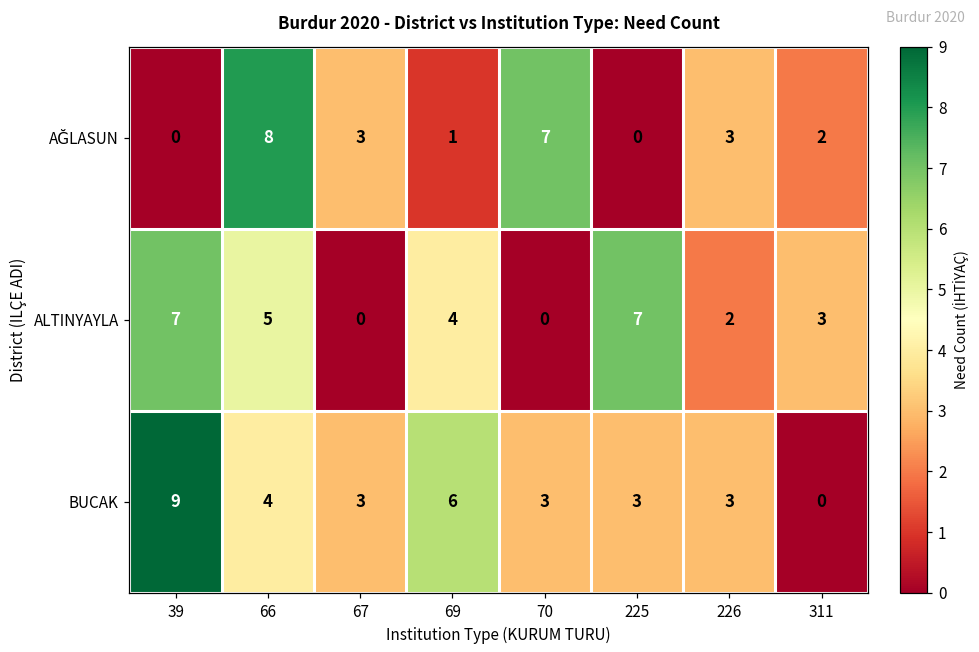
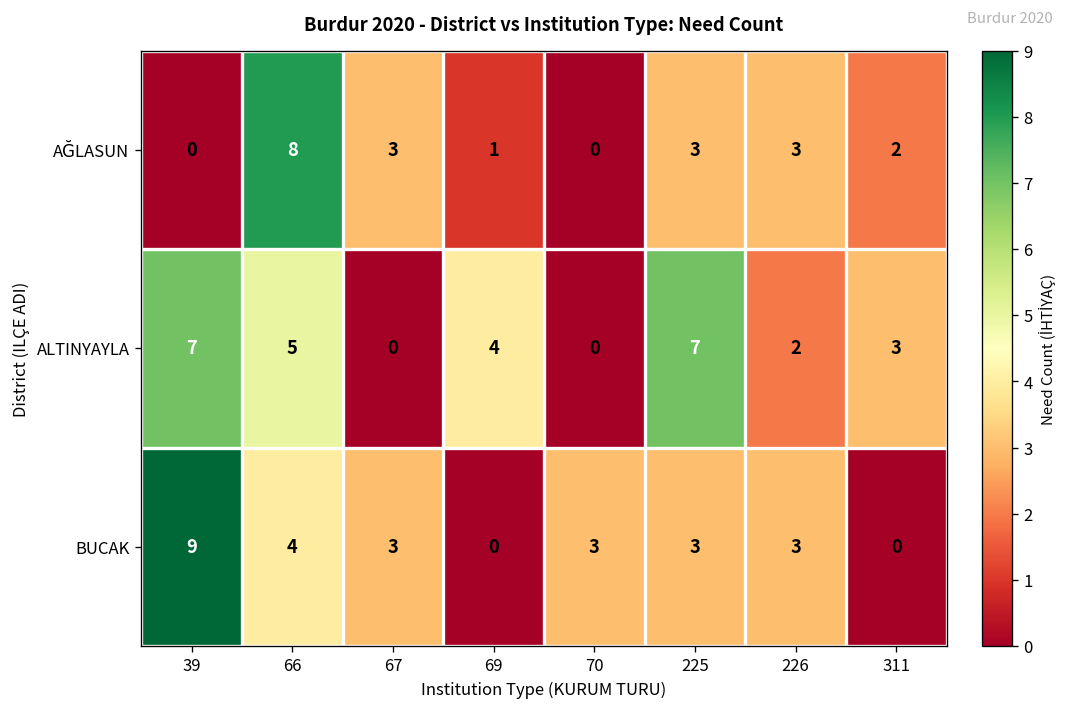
  {
    "AĞLASUN": {
      "39": 0,
      "66": 8,
      "67": 3,
      "69": 1,
-     "70": 7,
-     "225": 0,
+     "70": 0,
+     "225": 3,
      "226": 3,
      "311": 2
    },
    "ALTINYAYLA": {
      "39": 7,
      "66": 5,
      "67": 0,
      "69": 4,
      "70": 0,
      "225": 7,
      "226": 2,
      "311": 3
    },
    "BUCAK": {
      "39": 9,
      "66": 4,
      "67": 3,
-     "69": 6,
+     "69": 0,
      "70": 3,
      "225": 3,
      "226": 3,
      "311": 0
    }
  }
